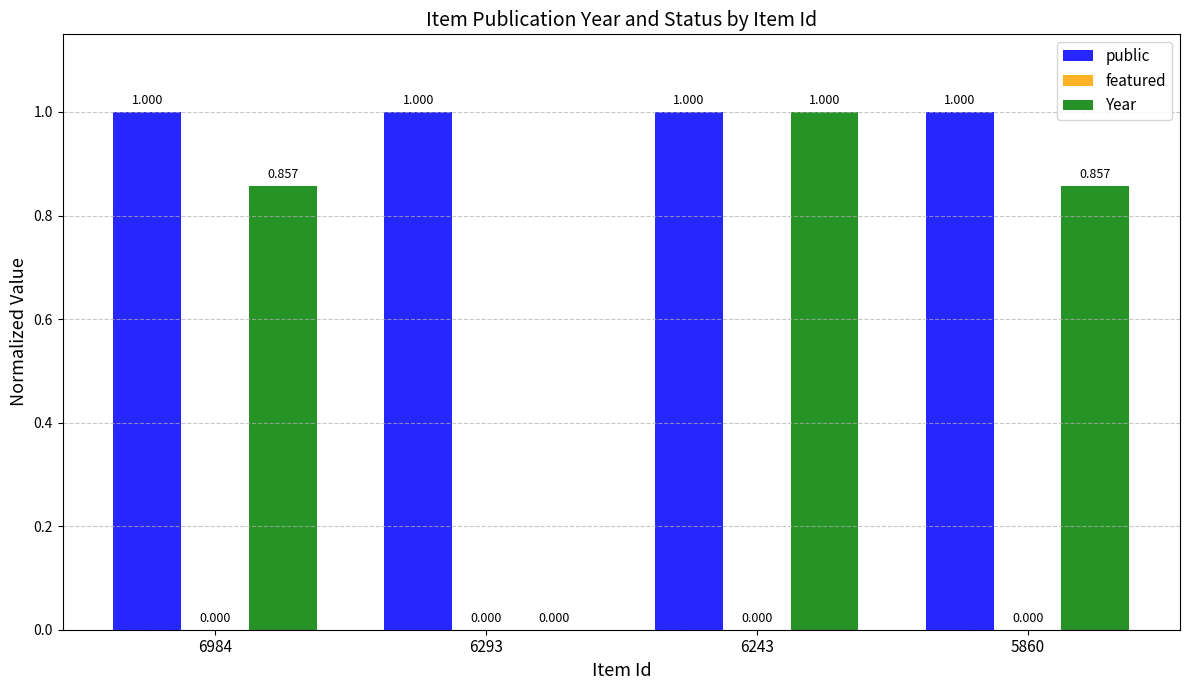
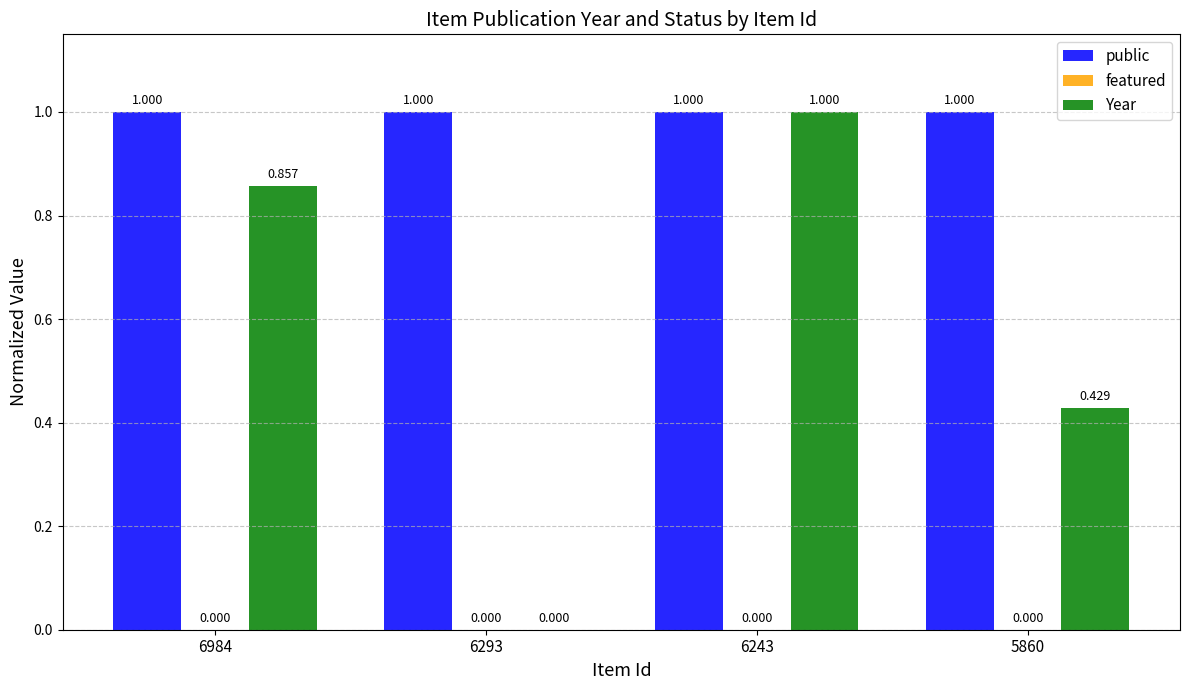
  {
    "public": {
      "6984": 1.000,
      "6293": 1.000,
      "6243": 1.000,
      "5860": 1.000
    },
    "featured": {
      "6984": 0.000,
      "6293": 0.000,
      "6243": 0.000,
      "5860": 0.000
    },
    "Year": {
      "6984": 0.857,
      "6293": 0.000,
      "6243": 1.000,
-     "5860": 0.857
+     "5860": 0.429
    }
  }
